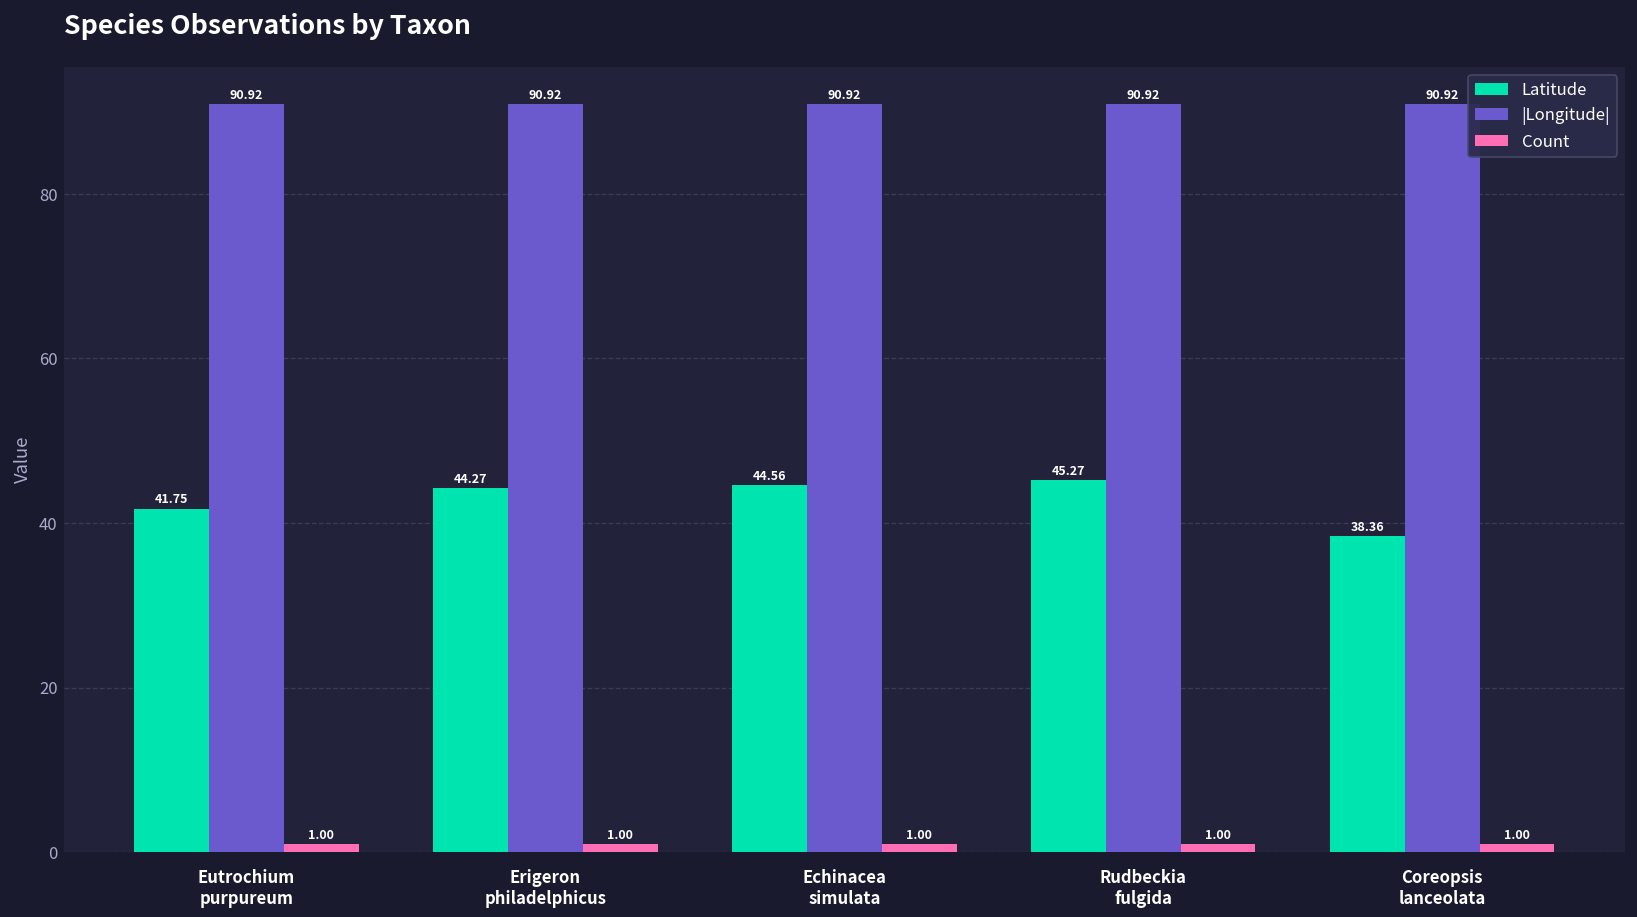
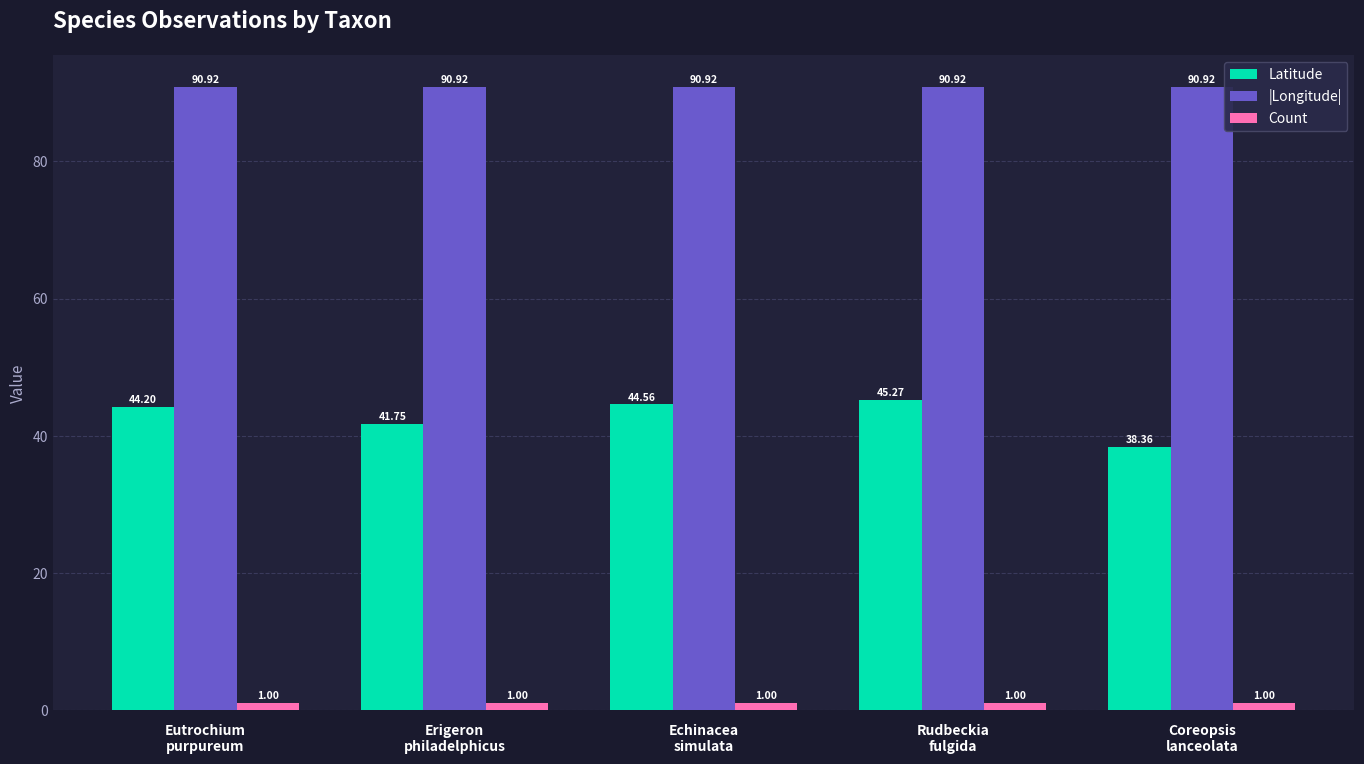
  {
    "Latitude": {
-     "Eutrochium purpureum": 41.75,
-     "Erigeron philadelphicus": 44.27,
+     "Eutrochium purpureum": 44.20,
+     "Erigeron philadelphicus": 41.75,
      "Echinacea simulata": 44.56,
      "Rudbeckia fulgida": 45.27,
      "Coreopsis lanceolata": 38.36
    },
    "|Longitude|": {
      "Eutrochium purpureum": 90.92,
      "Erigeron philadelphicus": 90.92,
      "Echinacea simulata": 90.92,
      "Rudbeckia fulgida": 90.92,
      "Coreopsis lanceolata": 90.92
    },
    "Count": {
      "Eutrochium purpureum": 1.00,
      "Erigeron philadelphicus": 1.00,
      "Echinacea simulata": 1.00,
      "Rudbeckia fulgida": 1.00,
      "Coreopsis lanceolata": 1.00
    }
  }
